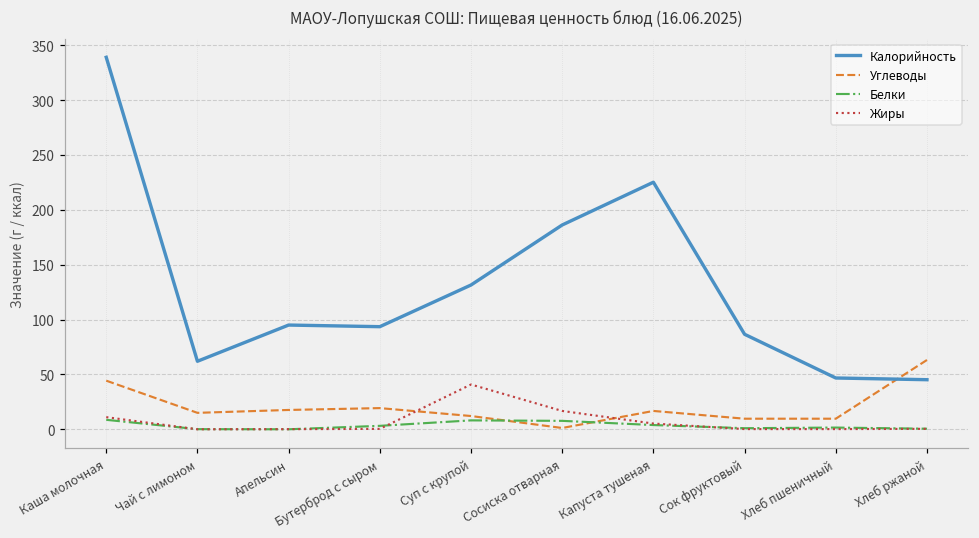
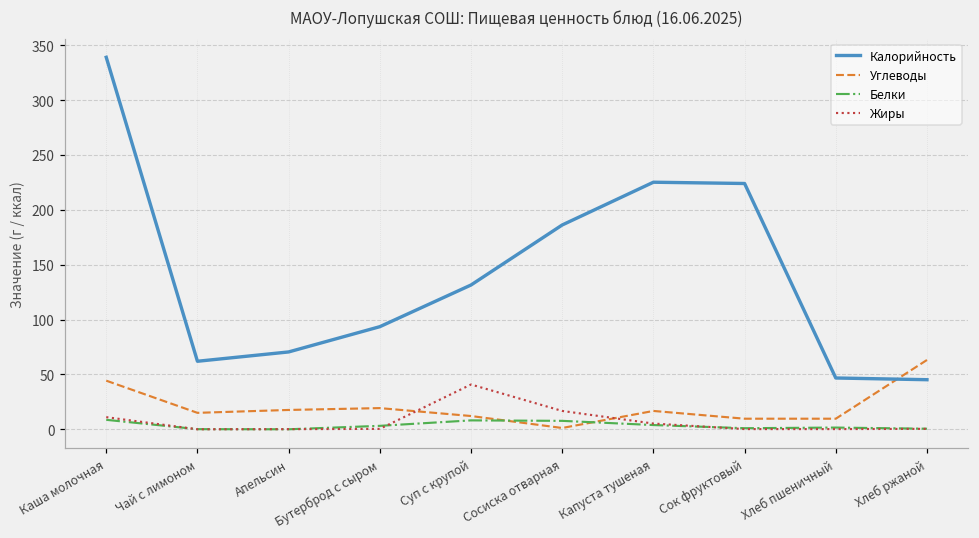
  {
    "Калорийность": {
      "Каша молочная": 340,
      "Чай с лимоном": 60,
-     "Апельсин": 100,
+     "Апельсин": 70,
      "Бутерброд с сыром": 90,
      "Суп с крупой": 130,
      "Сосиска отварная": 190,
      "Капуста тушеная": 230,
-     "Сок фруктовый": 90,
+     "Сок фруктовый": 220,
      "Хлеб пшеничный": 50,
      "Хлеб ржаной": 50
    },
    "Углеводы": {
      "Каша молочная": 40,
      "Чай с лимоном": 20,
      "Апельсин": 20,
      "Бутерброд с сыром": 20,
      "Суп с крупой": 10,
      "Сосиска отварная": 0,
      "Капуста тушеная": 20,
      "Сок фруктовый": 10,
      "Хлеб пшеничный": 10,
      "Хлеб ржаной": 60
    },
    "Белки": {
      "Бутерброд с сыром": 0,
      "Суп с крупой": 10,
      "Сосиска отварная": 10
    },
    "Жиры": {
      "Бутерброд с сыром": 0,
      "Суп с крупой": 40,
      "Сосиска отварная": 20
    }
  }
